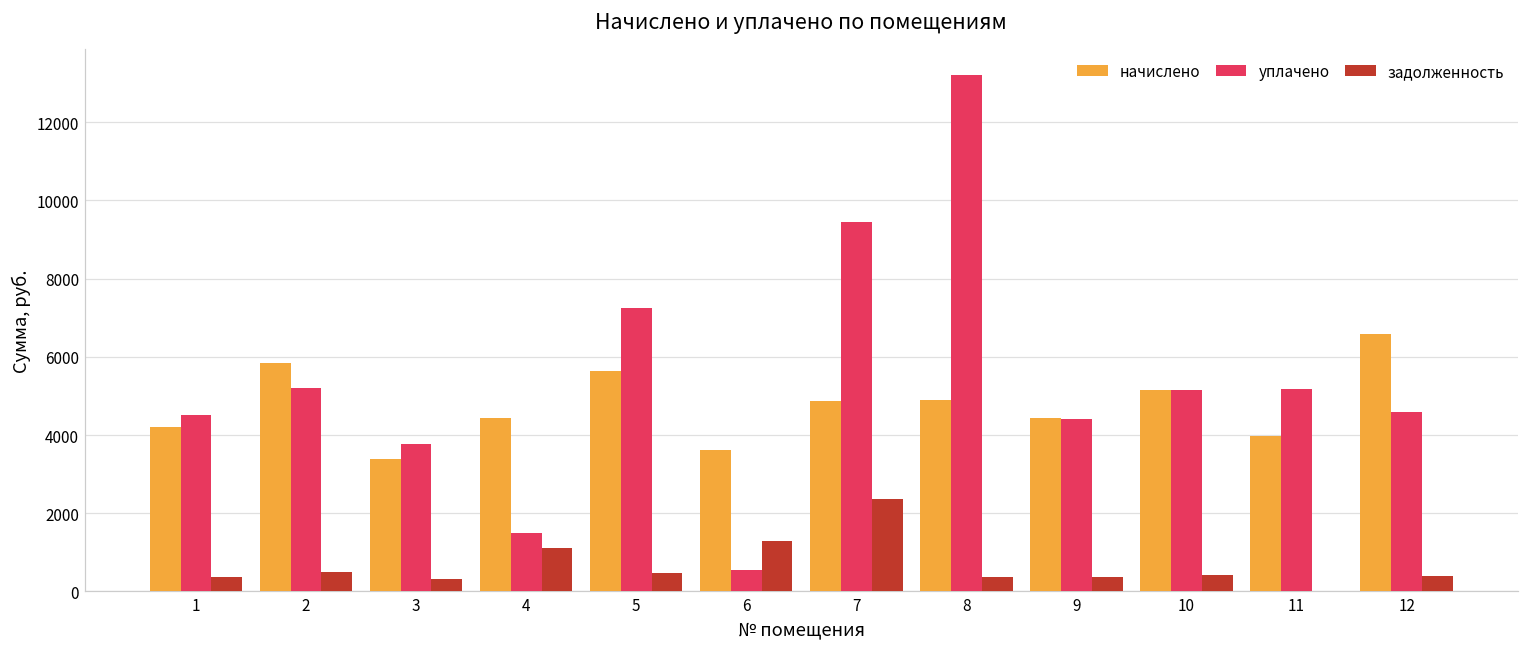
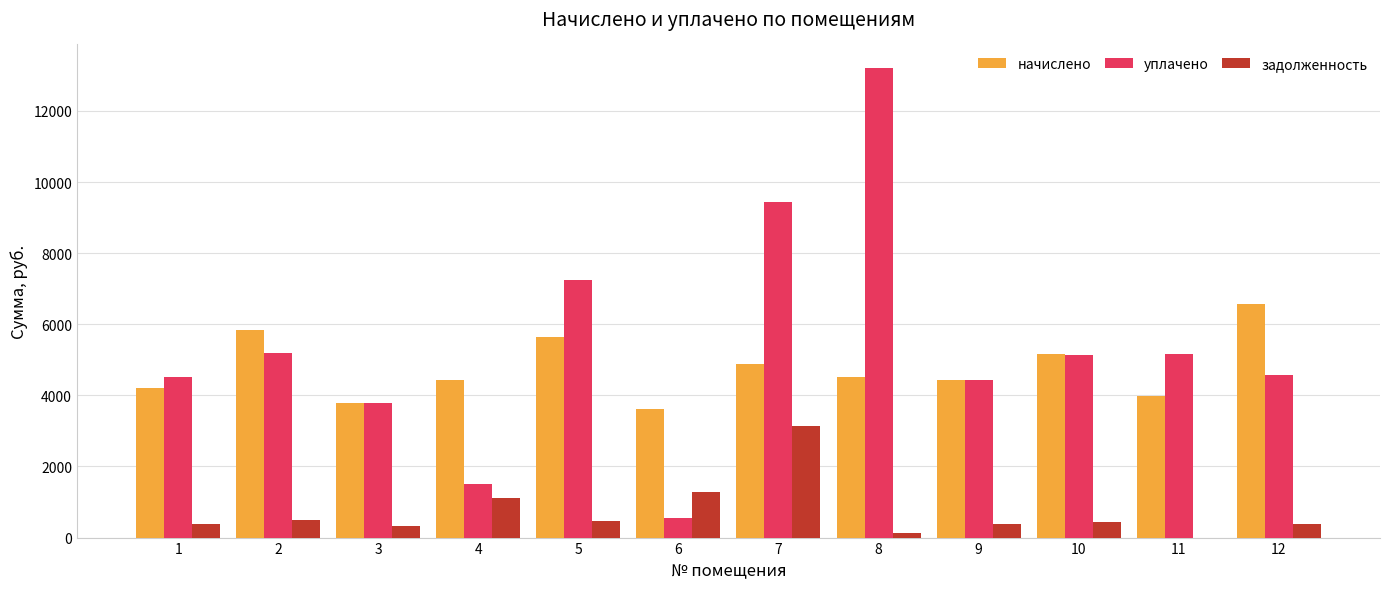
  {
    "начислено": {
      "1": 4200,
      "2": 5800,
-     "3": 3400,
+     "3": 3800,
      "4": 4400,
      "5": 5600,
      "6": 3600,
      "7": 4900,
-     "8": 4900,
+     "8": 4500,
      "9": 4400,
      "10": 5200,
      "11": 4000,
      "12": 6600
    },
    "уплачено": {
      "1": 4500,
      "2": 5200,
      "3": 3800,
      "4": 1500,
      "5": 7200,
      "6": 600,
      "7": 9500,
      "8": 13200,
      "9": 4400,
      "10": 5100,
      "11": 5200,
      "12": 4600
    },
    "задолженность": {
      "1": 400,
      "2": 500,
      "3": 300,
      "4": 1100,
      "5": 500,
      "6": 1300,
-     "7": 2400,
-     "8": 400,
+     "7": 3100,
+     "8": 100,
      "9": 400,
      "10": 400,
      "11": 0,
      "12": 400
    }
  }
